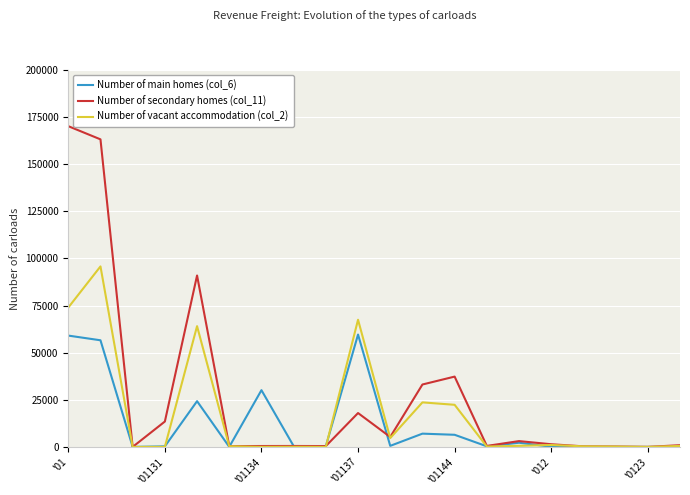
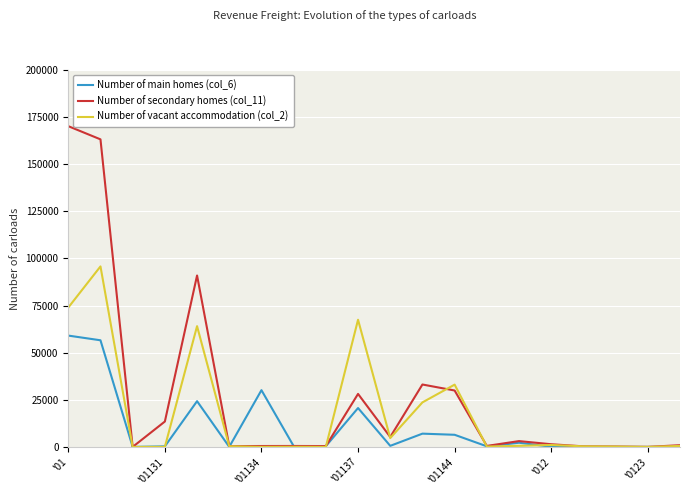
  {
    "Number of main homes (col_6)": {
      "'01": 59000,
      "'01134": 30000,
-     "'01137": 60000,
+     "'01137": 21000,
      "'01144": 6000
    },
    "Number of secondary homes (col_11)": {
      "'01": 170000,
      "'01131": 13000,
-     "'01137": 18000,
-     "'01144": 37000
+     "'01137": 28000,
+     "'01144": 30000
    },
    "Number of vacant accommodation (col_2)": {
      "'01": 74000,
      "'01137": 67000,
-     "'01144": 22000
+     "'01144": 33000
    }
  }
